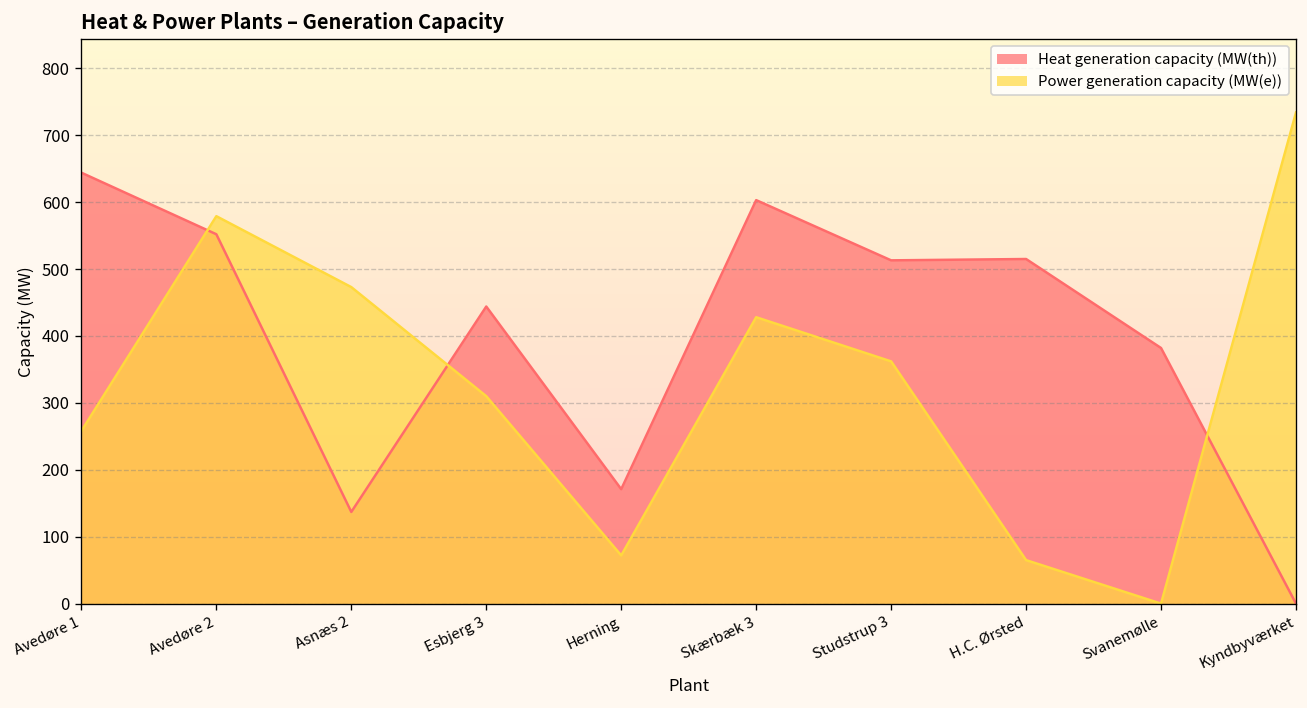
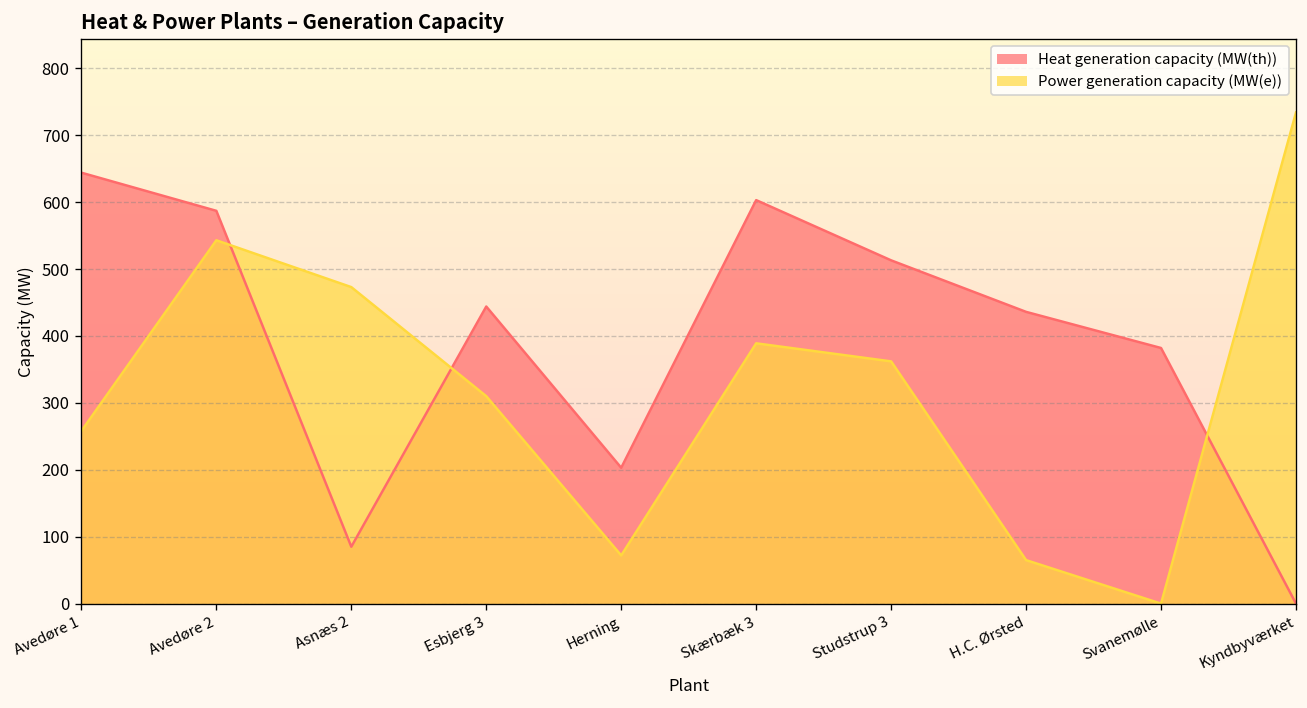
  {
    "Heat generation capacity (MW(th))": {
      "Avedøre 1": 640,
-     "Avedøre 2": 550,
-     "Asnæs 2": 140,
+     "Avedøre 2": 590,
+     "Asnæs 2": 90,
      "Esbjerg 3": 440,
-     "Herning": 170,
+     "Herning": 200,
      "Skærbæk 3": 600,
      "Studstrup 3": 510,
-     "H.C. Ørsted": 520,
+     "H.C. Ørsted": 440,
      "Svanemølle": 380,
      "Kyndbyværket": 0
    },
    "Power generation capacity (MW(e))": {
      "Avedøre 1": 260,
-     "Avedøre 2": 580,
+     "Avedøre 2": 540,
      "Asnæs 2": 470,
      "Esbjerg 3": 310,
      "Herning": 70,
-     "Skærbæk 3": 430,
+     "Skærbæk 3": 390,
      "Studstrup 3": 360,
      "H.C. Ørsted": 70,
      "Svanemølle": 0,
      "Kyndbyværket": 730
    }
  }
